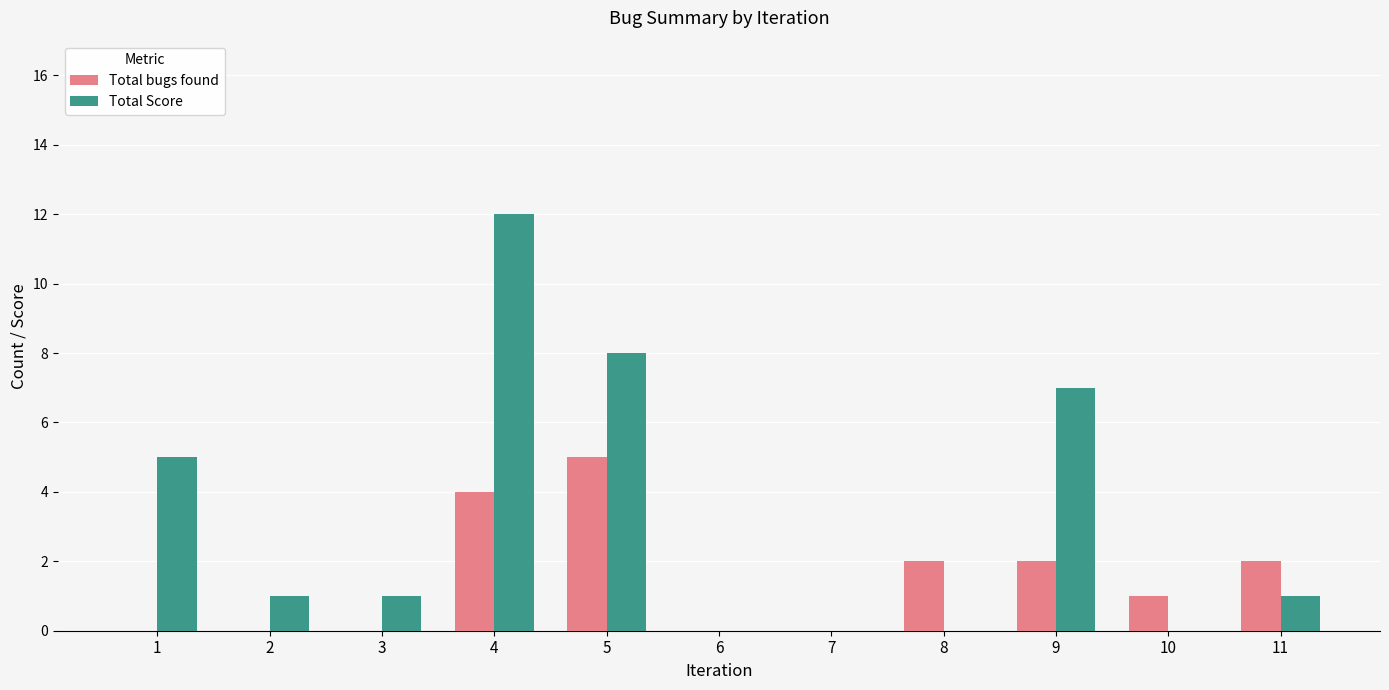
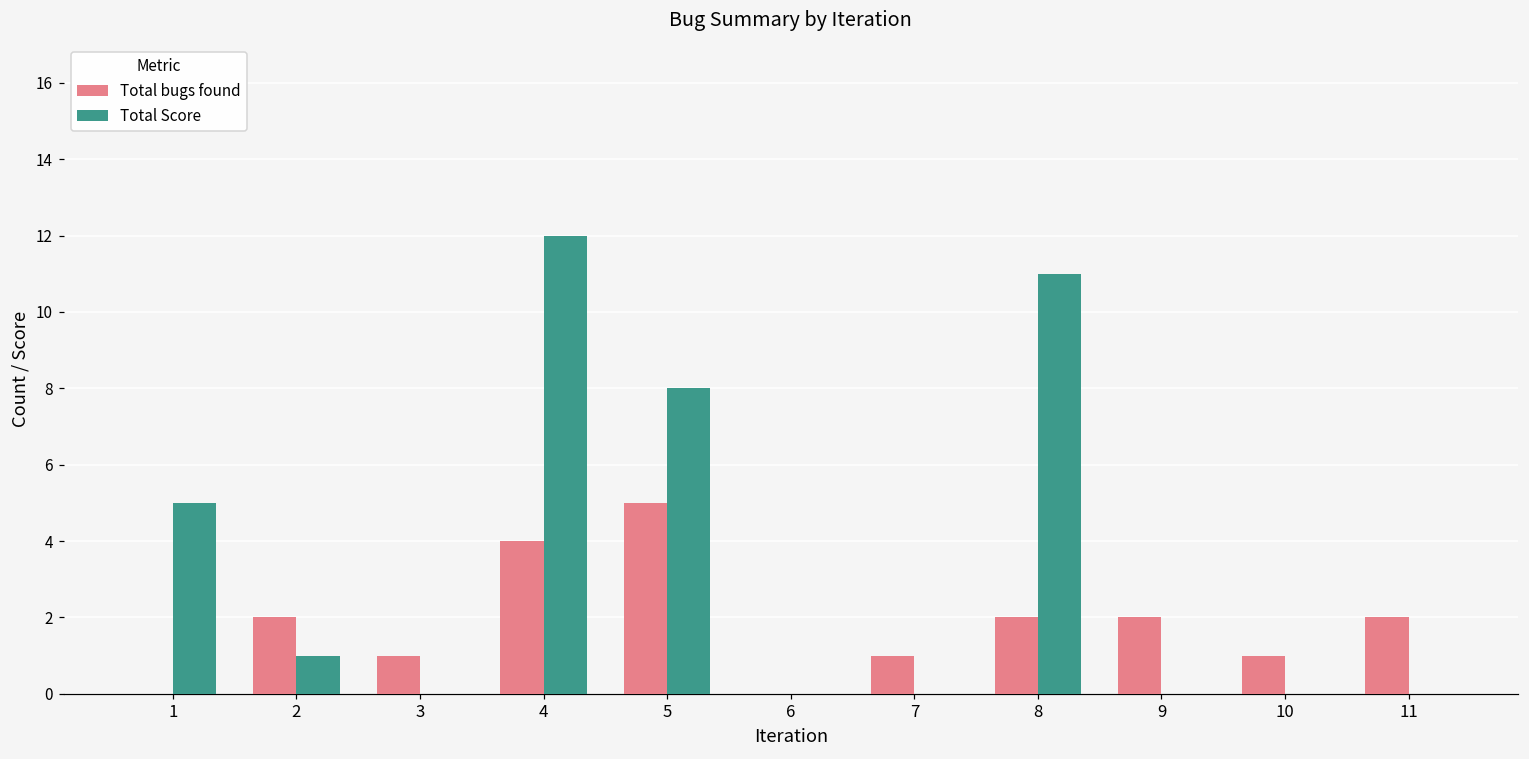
  {
    "Total bugs found": {
      "1": 0,
-     "2": 0,
-     "3": 0,
+     "2": 2,
+     "3": 1,
      "4": 4,
      "5": 5,
      "6": 0,
-     "7": 0,
+     "7": 1,
      "8": 2,
      "9": 2,
      "10": 1,
      "11": 2
    },
    "Total Score": {
      "1": 5,
      "2": 1,
-     "3": 1,
+     "3": 0,
      "4": 12,
      "5": 8,
      "6": 0,
      "7": 0,
-     "8": 0,
-     "9": 7,
+     "8": 11,
+     "9": 0,
      "10": 0,
-     "11": 1
+     "11": 0
    }
  }
